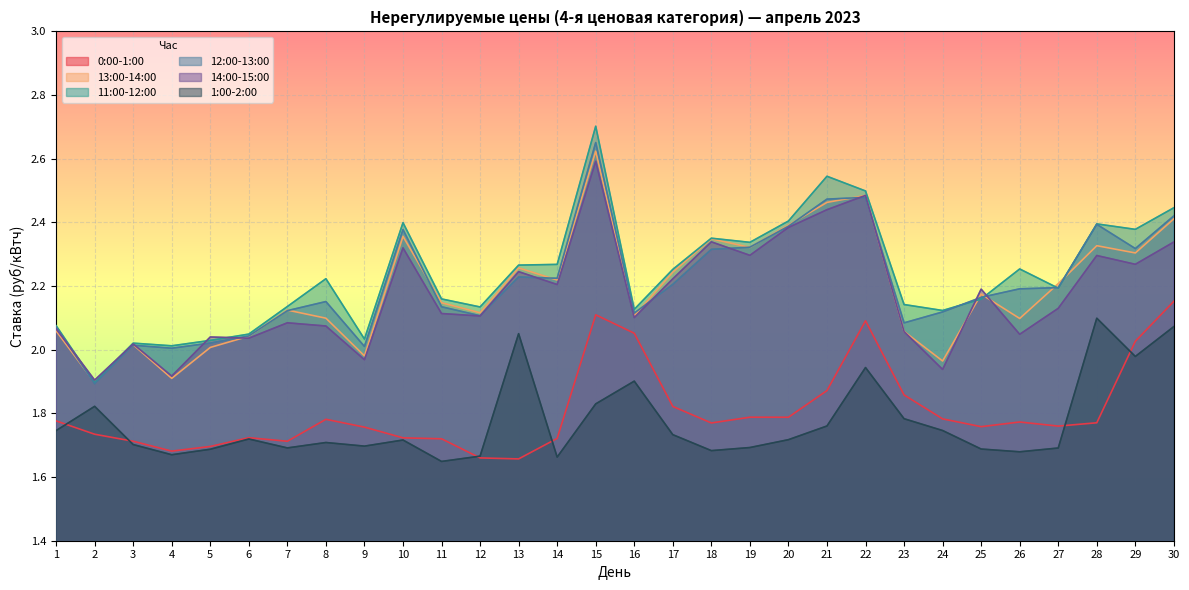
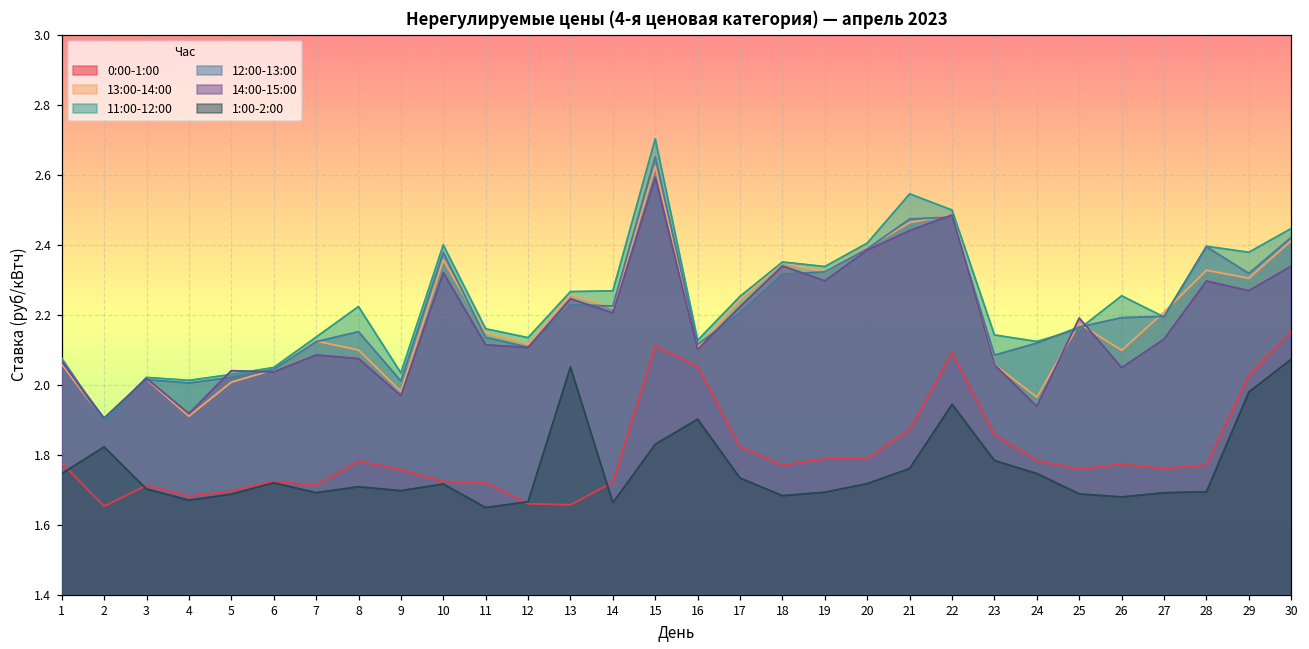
  {
    "0:00-1:00": {
      "1": 1.78,
-     "2": 1.73,
+     "2": 1.65,
      "3": 1.71,
      "4": 1.68,
      "5": 1.70,
      "7": 1.71,
      "8": 1.78,
      "9": 1.76,
      "11": 1.72,
      "13": 1.66,
      "14": 1.72,
      "15": 2.11,
      "16": 2.05,
      "17": 1.82,
      "18": 1.77,
      "19": 1.79,
      "20": 1.79,
      "21": 1.87,
      "22": 2.09,
      "23": 1.86,
      "24": 1.78,
      "25": 1.76,
      "26": 1.77,
      "27": 1.76,
      "28": 1.77,
      "29": 2.03,
      "30": 2.15
    },
    "13:00-14:00": {
      "5": 2.01,
      "8": 2.10,
      "9": 1.98,
      "10": 2.36,
      "11": 2.15,
      "12": 2.12,
      "13": 2.26,
      "15": 2.62,
      "17": 2.24,
      "21": 2.46,
      "24": 1.96,
      "25": 2.17,
      "26": 2.10,
      "27": 2.21,
      "28": 2.33,
      "29": 2.30,
      "30": 2.41
    },
    "1:00-2:00": {
      "1": 1.75,
      "2": 1.82,
      "3": 1.70,
      "4": 1.67,
      "5": 1.69,
      "7": 1.69,
      "8": 1.71,
      "9": 1.70,
      "11": 1.65,
      "13": 2.05,
      "14": 1.66,
      "15": 1.83,
      "16": 1.90,
      "17": 1.73,
      "18": 1.68,
      "19": 1.69,
      "20": 1.72,
      "21": 1.76,
      "22": 1.94,
      "23": 1.78,
      "24": 1.75,
      "25": 1.69,
      "26": 1.68,
      "27": 1.69,
-     "28": 2.10,
+     "28": 1.69,
      "29": 1.98,
      "30": 2.07
    }
  }
